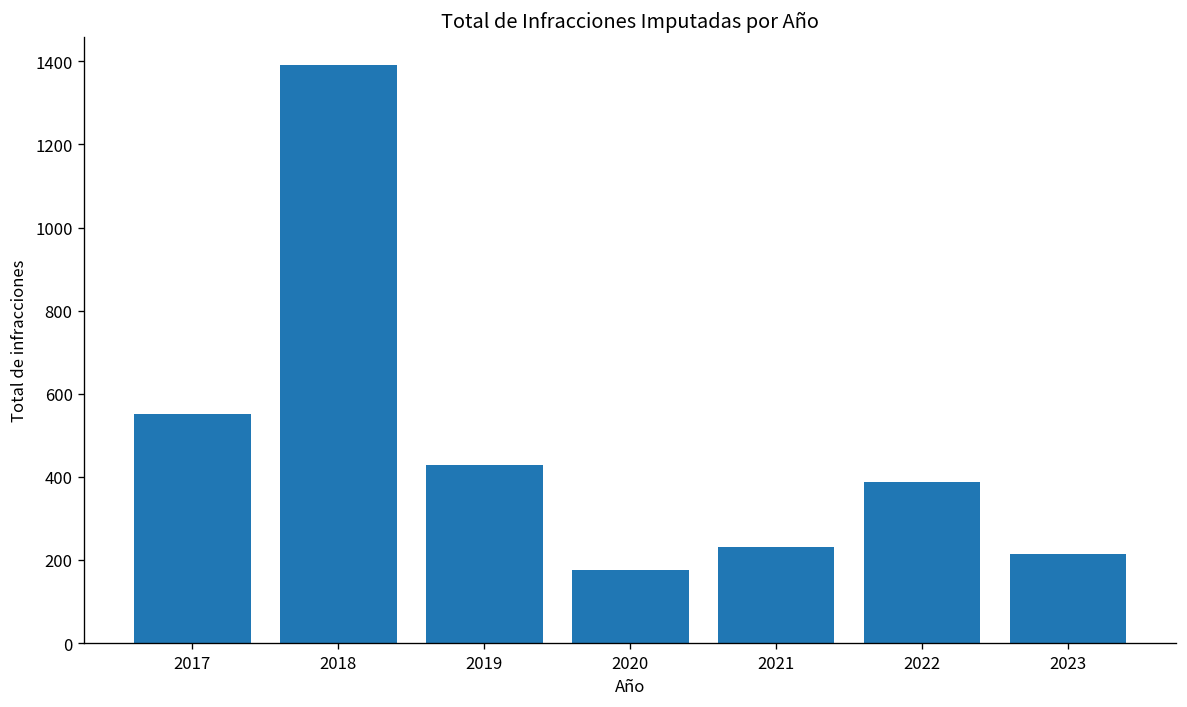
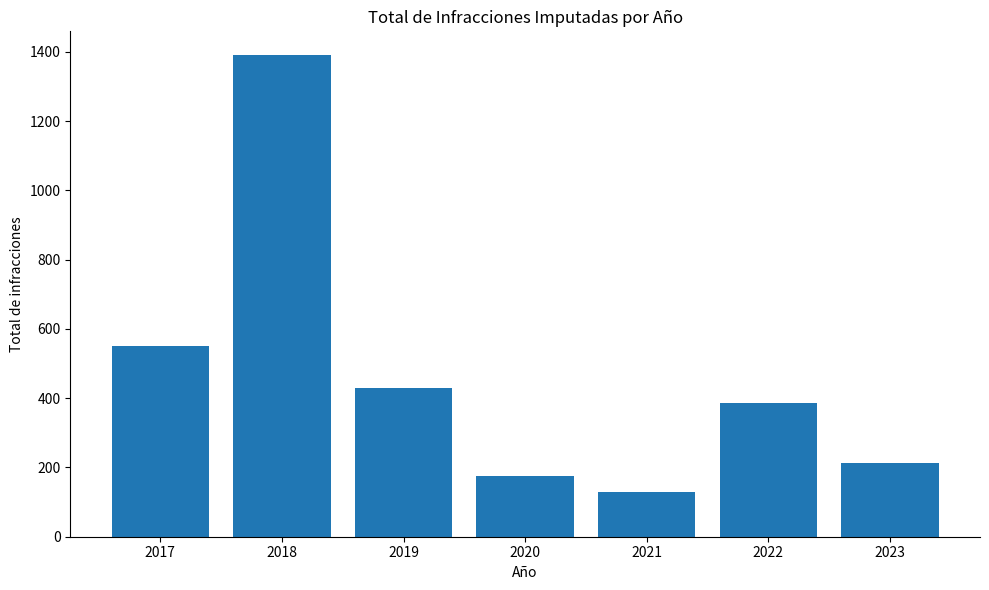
  {
    "2017": 550,
    "2018": 1390,
    "2019": 430,
    "2020": 180,
-   "2021": 230,
+   "2021": 130,
    "2022": 390,
    "2023": 210
  }
